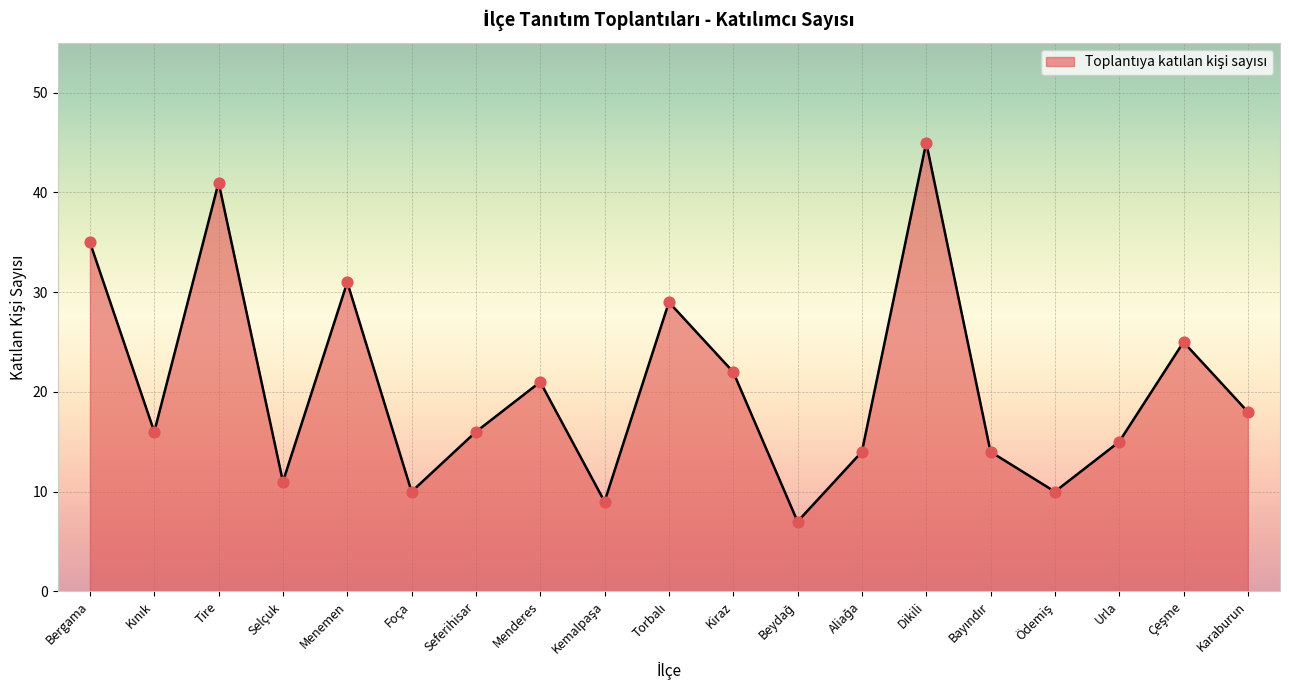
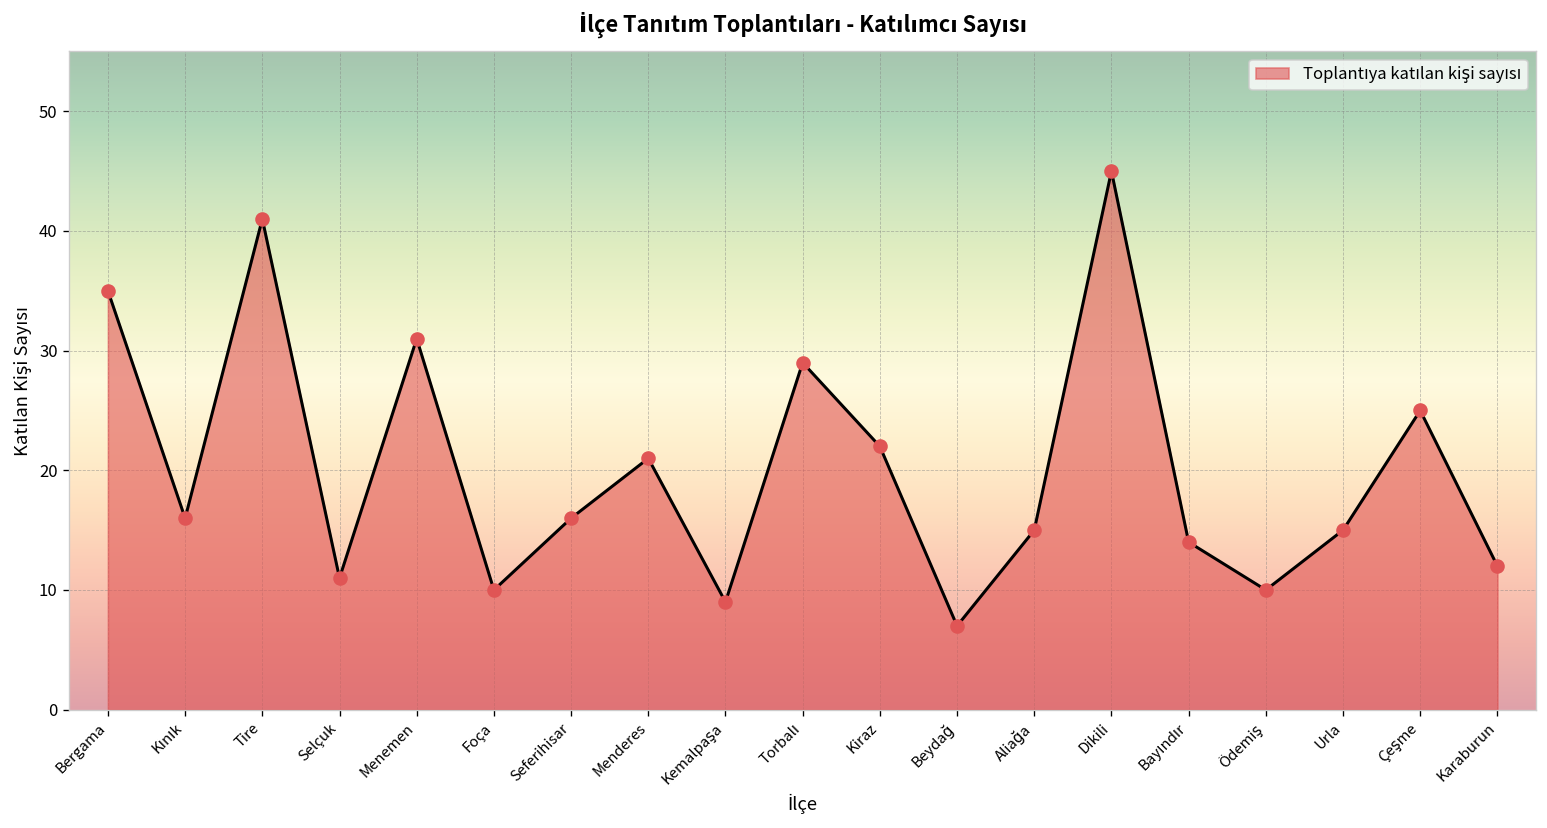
  {
    "Bergama": 35,
    "Kınık": 16,
    "Tire": 41,
    "Selçuk": 11,
    "Menemen": 31,
    "Foça": 10,
    "Seferihisar": 16,
    "Menderes": 21,
    "Kemalpaşa": 9,
    "Torbalı": 29,
    "Kiraz": 22,
    "Beydağ": 7,
-   "Aliağa": 14,
+   "Aliağa": 15,
    "Dikili": 45,
    "Bayındır": 14,
    "Ödemiş": 10,
    "Urla": 15,
    "Çeşme": 25,
-   "Karaburun": 18
+   "Karaburun": 12
  }
